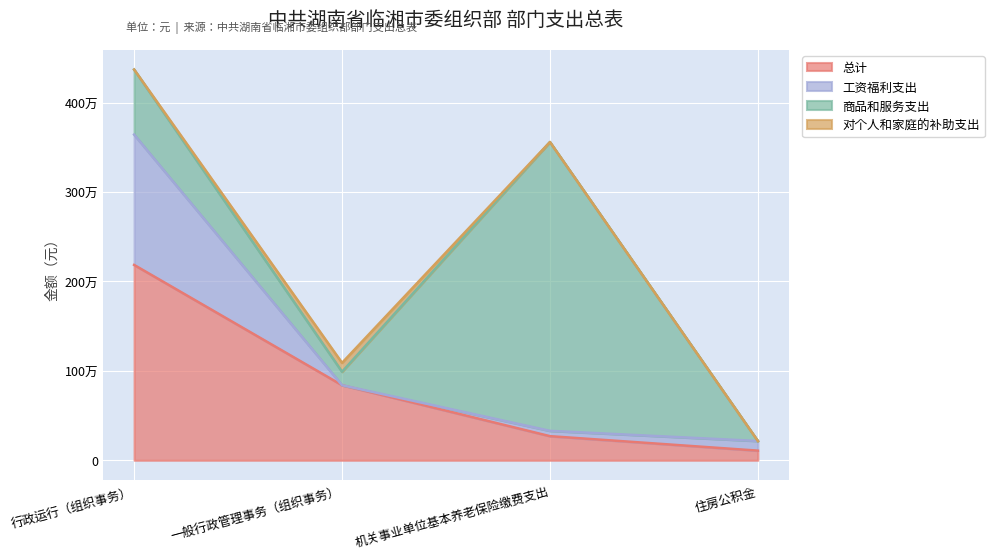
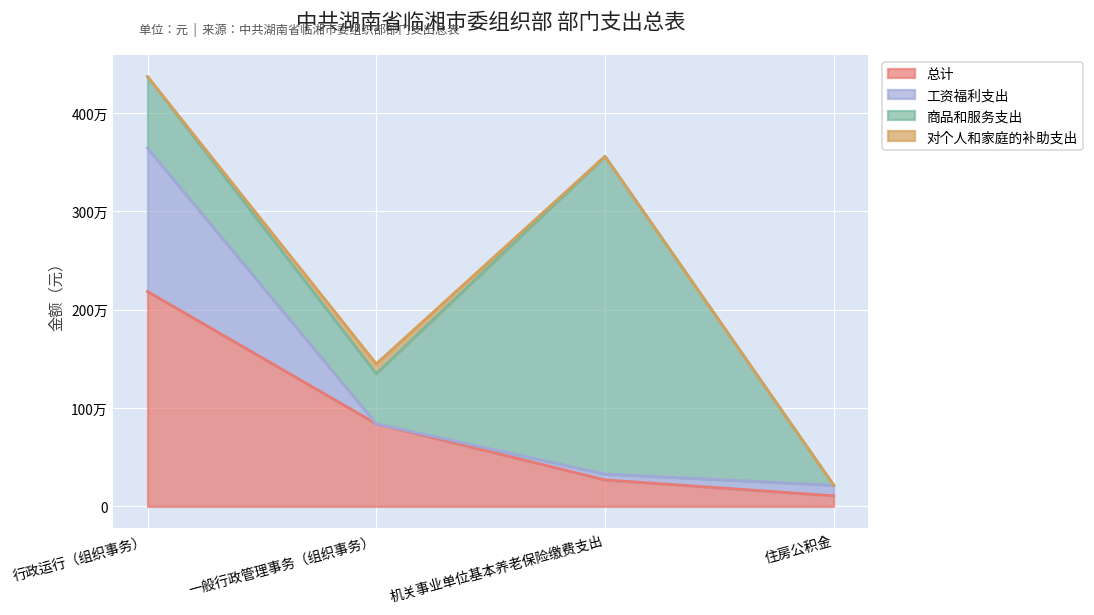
  {
    "工资福利支出": {
      "行政运行（组织事务）": "150万",
      "机关事业单位基本养老保险缴费支出": "10万"
    },
    "商品和服务支出": {
-     "一般行政管理事务（组织事务）": "10万"
+     "一般行政管理事务（组织事务）": "50万"
    }
  }
